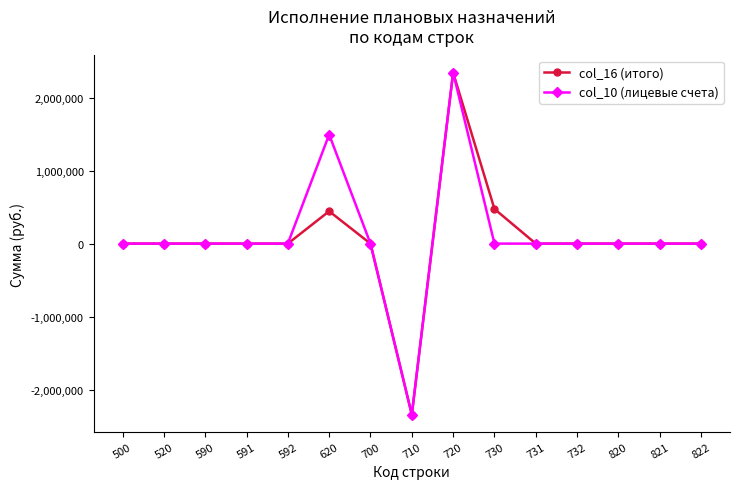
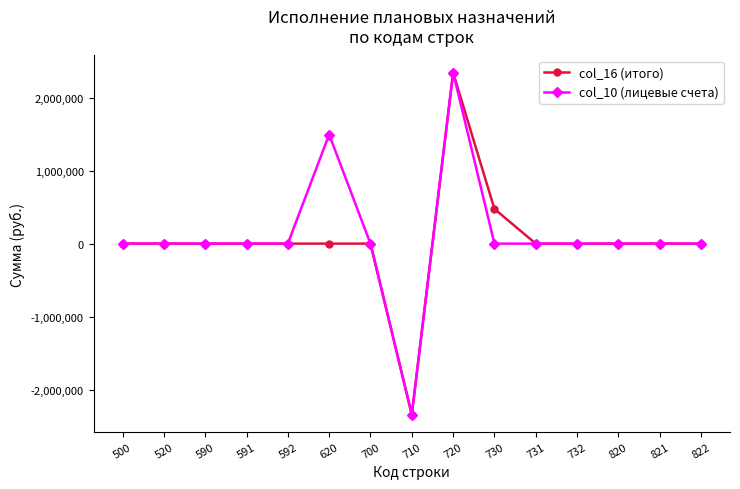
  {
    "col_16 (итого)": {
-     "620": "400,000",
+     "620": "0",
      "730": "500,000"
    },
    "col_10 (лицевые счета)": {
      "620": "1,500,000",
      "730": "0"
    }
  }
